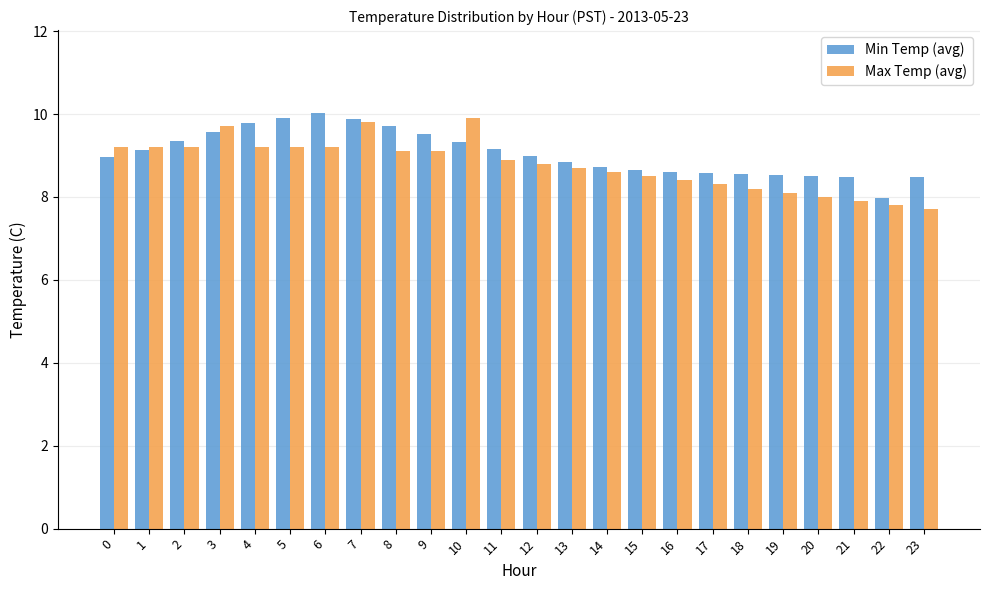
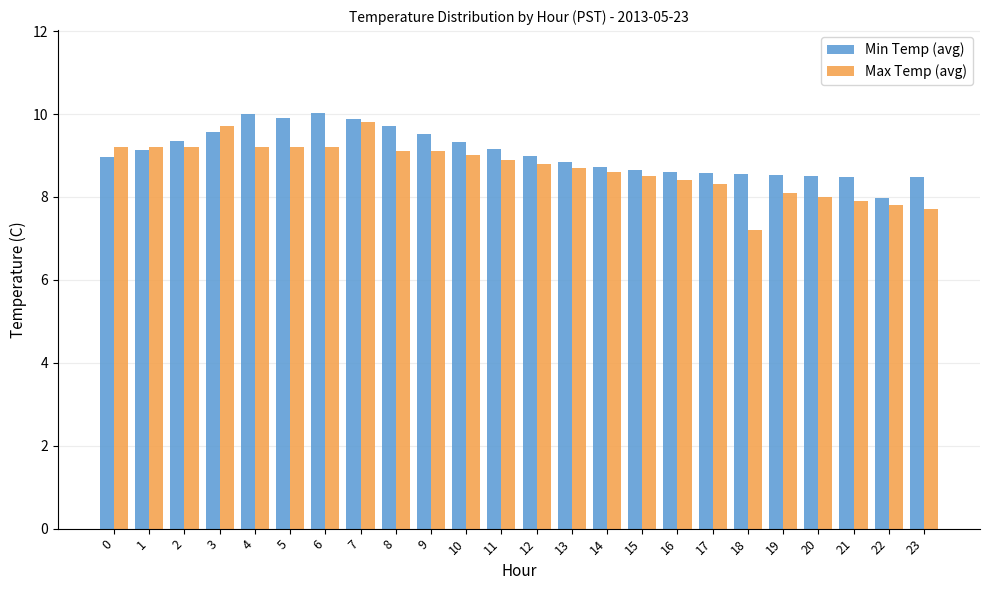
  {
    "Min Temp (avg)": {
      "0": 9.0,
      "1": 9.1,
      "2": 9.3,
      "3": 9.6,
-     "4": 9.8,
+     "4": 10.0,
      "5": 9.9,
      "6": 10.0,
      "7": 9.9,
      "8": 9.7,
      "9": 9.5,
      "10": 9.3,
      "11": 9.2,
      "12": 9.0,
      "13": 8.9,
      "14": 8.7,
      "15": 8.7,
      "16": 8.6,
      "17": 8.6,
      "18": 8.6,
      "19": 8.5,
      "20": 8.5,
      "21": 8.5,
      "22": 8.0,
      "23": 8.5
    },
    "Max Temp (avg)": {
      "0": 9.2,
      "1": 9.2,
      "2": 9.2,
      "3": 9.7,
      "4": 9.2,
      "5": 9.2,
      "6": 9.2,
      "7": 9.8,
      "8": 9.1,
      "9": 9.1,
-     "10": 9.9,
+     "10": 9.0,
      "11": 8.9,
      "12": 8.8,
      "13": 8.7,
      "14": 8.6,
      "15": 8.5,
      "16": 8.4,
      "17": 8.3,
-     "18": 8.2,
+     "18": 7.2,
      "19": 8.1,
      "20": 8.0,
      "21": 7.9,
      "22": 7.8,
      "23": 7.7
    }
  }
